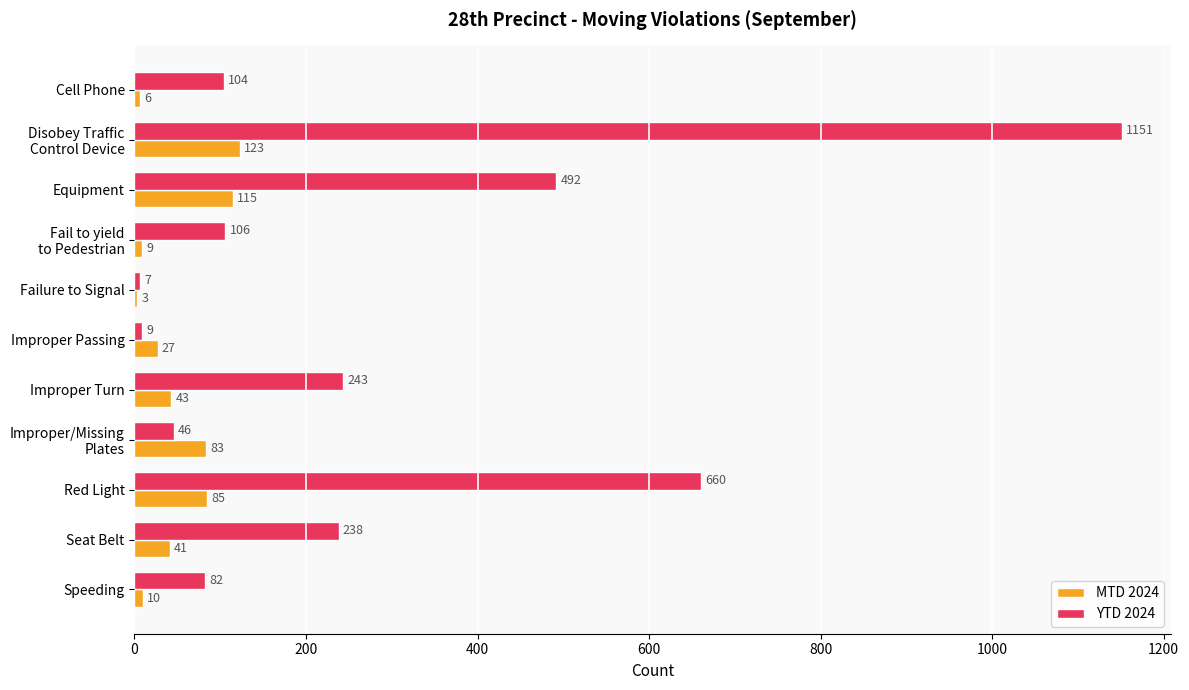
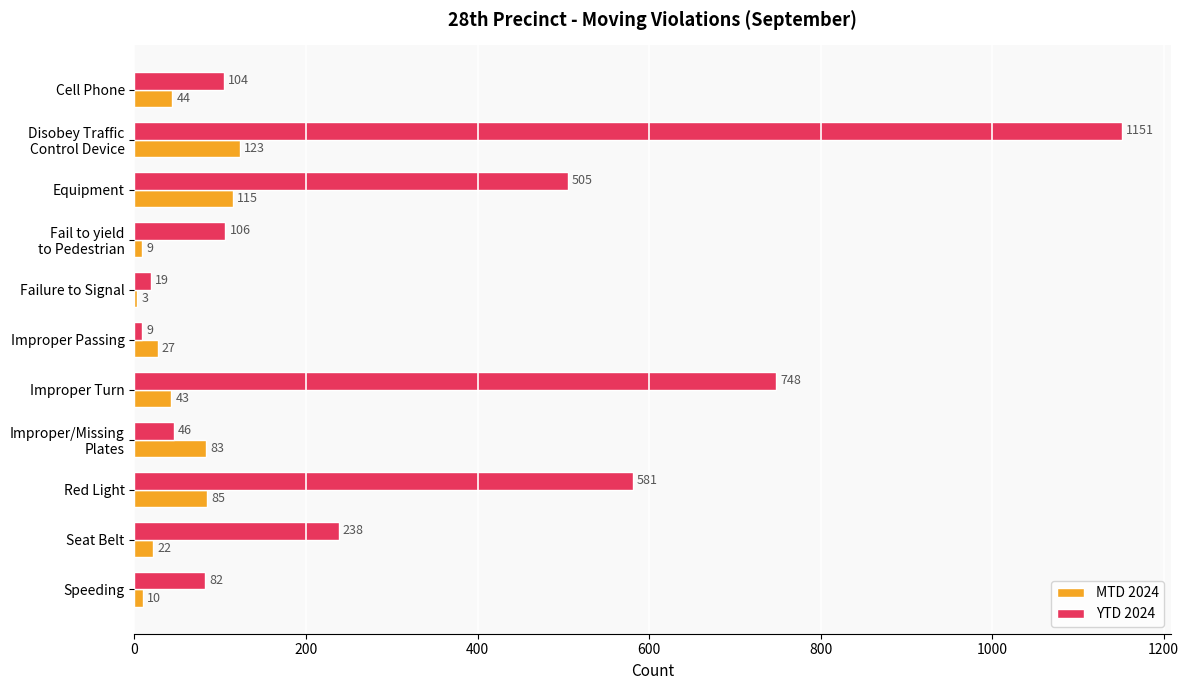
  {
    "MTD 2024": {
-     "Cell Phone": 6,
+     "Cell Phone": 44,
      "Disobey Traffic Control Device": 123,
      "Equipment": 115,
      "Fail to yield to Pedestrian": 9,
      "Failure to Signal": 3,
      "Improper Passing": 27,
      "Improper Turn": 43,
      "Improper/Missing Plates": 83,
      "Red Light": 85,
-     "Seat Belt": 41,
+     "Seat Belt": 22,
      "Speeding": 10
    },
    "YTD 2024": {
      "Cell Phone": 104,
      "Disobey Traffic Control Device": 1151,
-     "Equipment": 492,
+     "Equipment": 505,
      "Fail to yield to Pedestrian": 106,
-     "Failure to Signal": 7,
+     "Failure to Signal": 19,
      "Improper Passing": 9,
-     "Improper Turn": 243,
+     "Improper Turn": 748,
      "Improper/Missing Plates": 46,
-     "Red Light": 660,
+     "Red Light": 581,
      "Seat Belt": 238,
      "Speeding": 82
    }
  }
